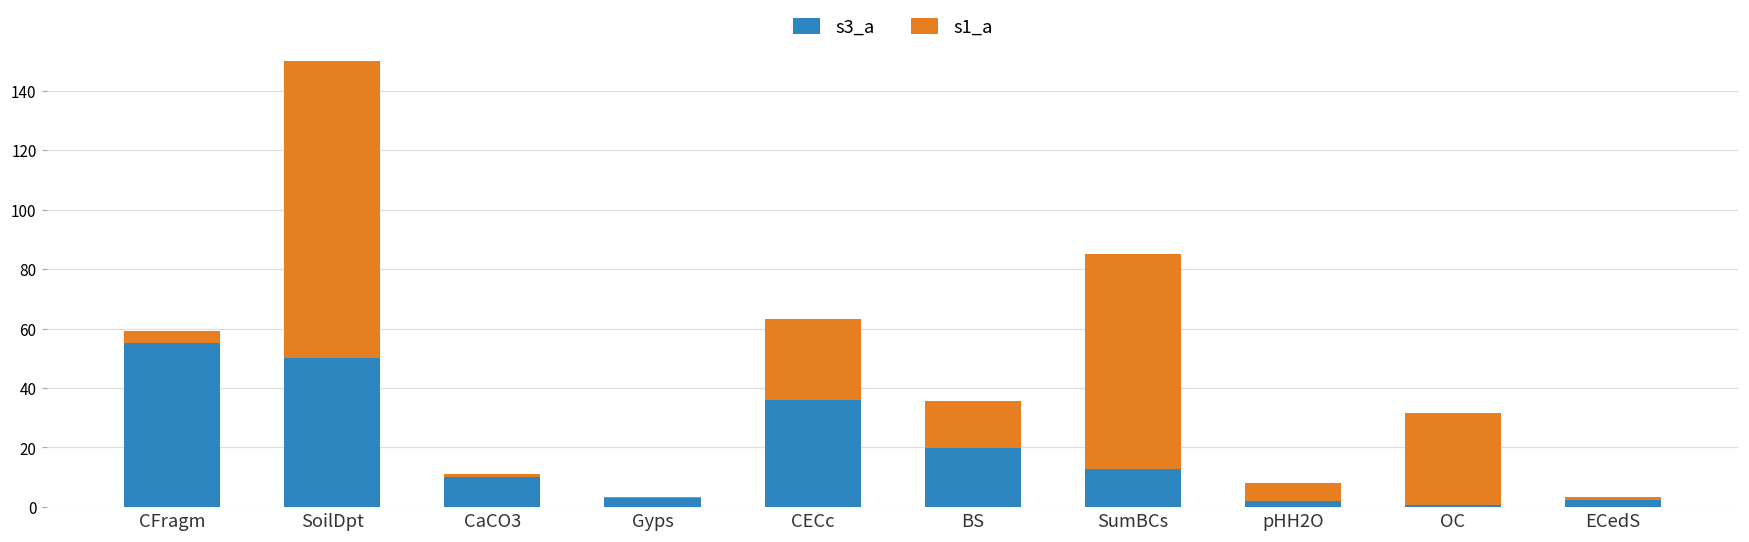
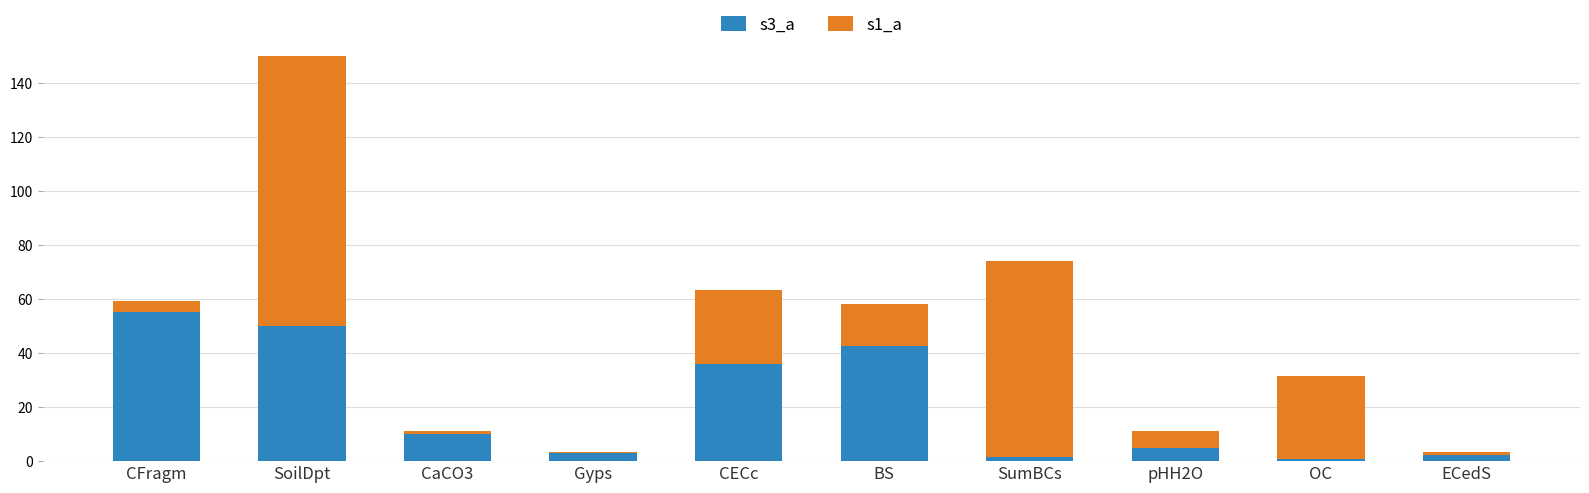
  {
    "s3_a": {
      "CFragm": 55,
      "SoilDpt": 50,
      "CaCO3": 10,
      "Gyps": 3,
      "CECc": 36,
-     "BS": 20,
-     "SumBCs": 13,
-     "pHH2O": 2,
+     "BS": 43,
+     "SumBCs": 2,
+     "pHH2O": 5,
      "ECedS": 2
    },
    "s1_a": {
      "CFragm": 4,
      "SoilDpt": 100,
      "CaCO3": 1,
      "CECc": 27,
      "BS": 16,
      "SumBCs": 72,
      "pHH2O": 6,
      "OC": 31,
      "ECedS": 1
    }
  }
